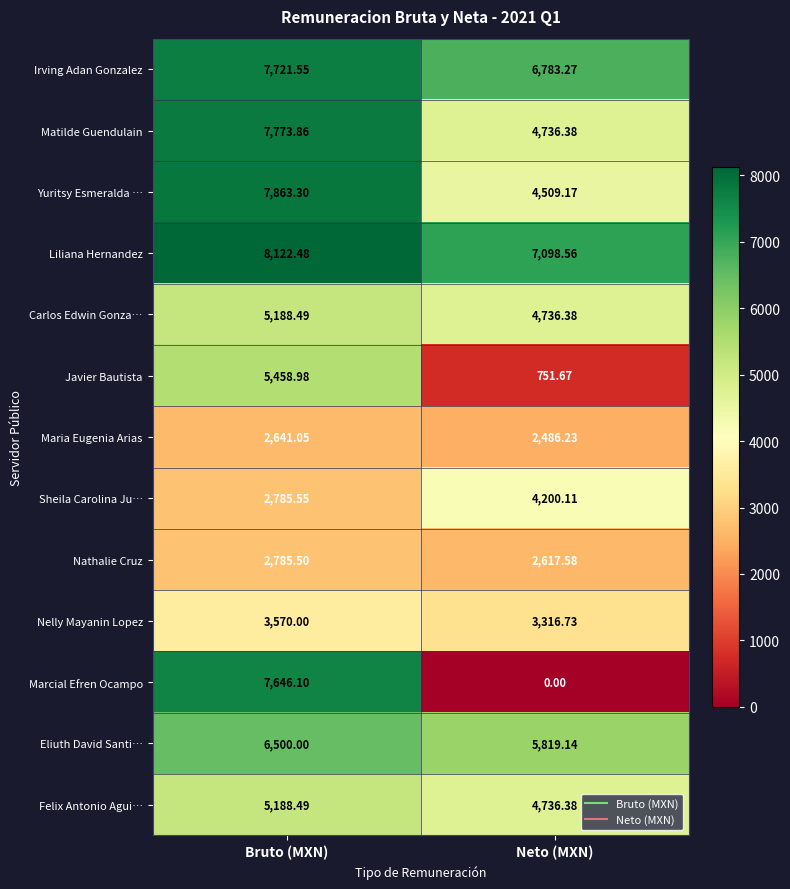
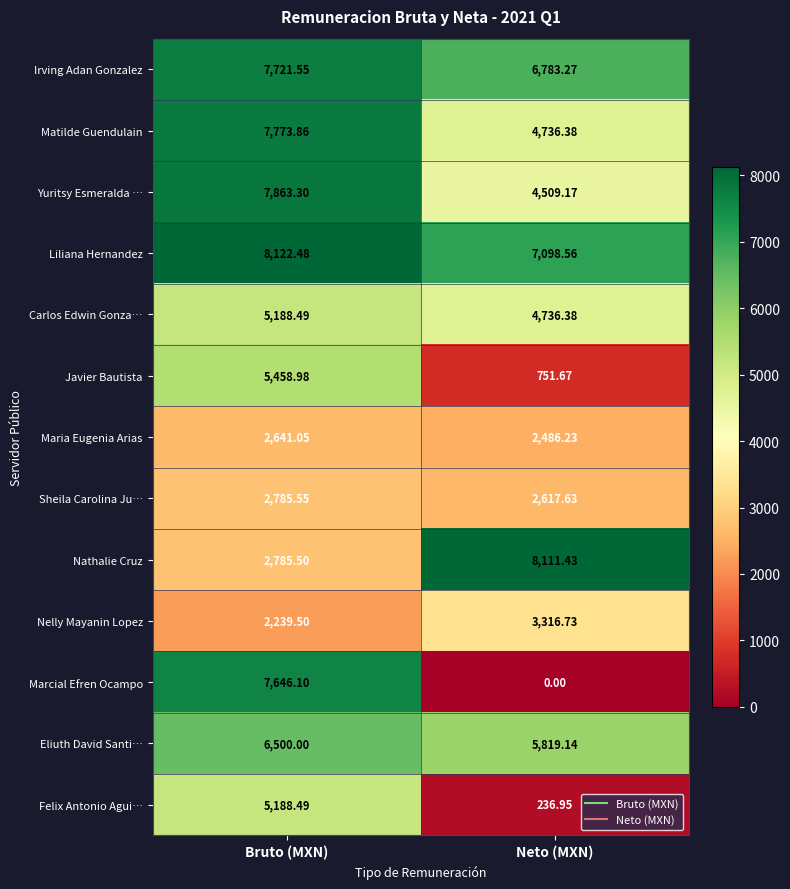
  {
    "Irving Adan Gonzalez": {
      "Bruto (MXN)": "7,721.55",
      "Neto (MXN)": "6,783.27"
    },
    "Matilde Guendulain": {
      "Bruto (MXN)": "7,773.86",
      "Neto (MXN)": "4,736.38"
    },
    "Yuritsy Esmeralda …": {
      "Bruto (MXN)": "7,863.30",
      "Neto (MXN)": "4,509.17"
    },
    "Liliana Hernandez": {
      "Bruto (MXN)": "8,122.48",
      "Neto (MXN)": "7,098.56"
    },
    "Carlos Edwin Gonza…": {
      "Bruto (MXN)": "5,188.49",
      "Neto (MXN)": "4,736.38"
    },
    "Javier Bautista": {
      "Bruto (MXN)": "5,458.98",
      "Neto (MXN)": "751.67"
    },
    "Maria Eugenia Arias": {
      "Bruto (MXN)": "2,641.05",
      "Neto (MXN)": "2,486.23"
    },
    "Sheila Carolina Ju…": {
      "Bruto (MXN)": "2,785.55",
-     "Neto (MXN)": "4,200.11"
+     "Neto (MXN)": "2,617.63"
    },
    "Nathalie Cruz": {
      "Bruto (MXN)": "2,785.50",
-     "Neto (MXN)": "2,617.58"
+     "Neto (MXN)": "8,111.43"
    },
    "Nelly Mayanin Lopez": {
-     "Bruto (MXN)": "3,570.00",
+     "Bruto (MXN)": "2,239.50",
      "Neto (MXN)": "3,316.73"
    },
    "Marcial Efren Ocampo": {
      "Bruto (MXN)": "7,646.10",
      "Neto (MXN)": "0.00"
    },
    "Eliuth David Santi…": {
      "Bruto (MXN)": "6,500.00",
      "Neto (MXN)": "5,819.14"
    },
    "Felix Antonio Agui…": {
      "Bruto (MXN)": "5,188.49",
-     "Neto (MXN)": "4,736.38"
+     "Neto (MXN)": "236.95"
    }
  }
